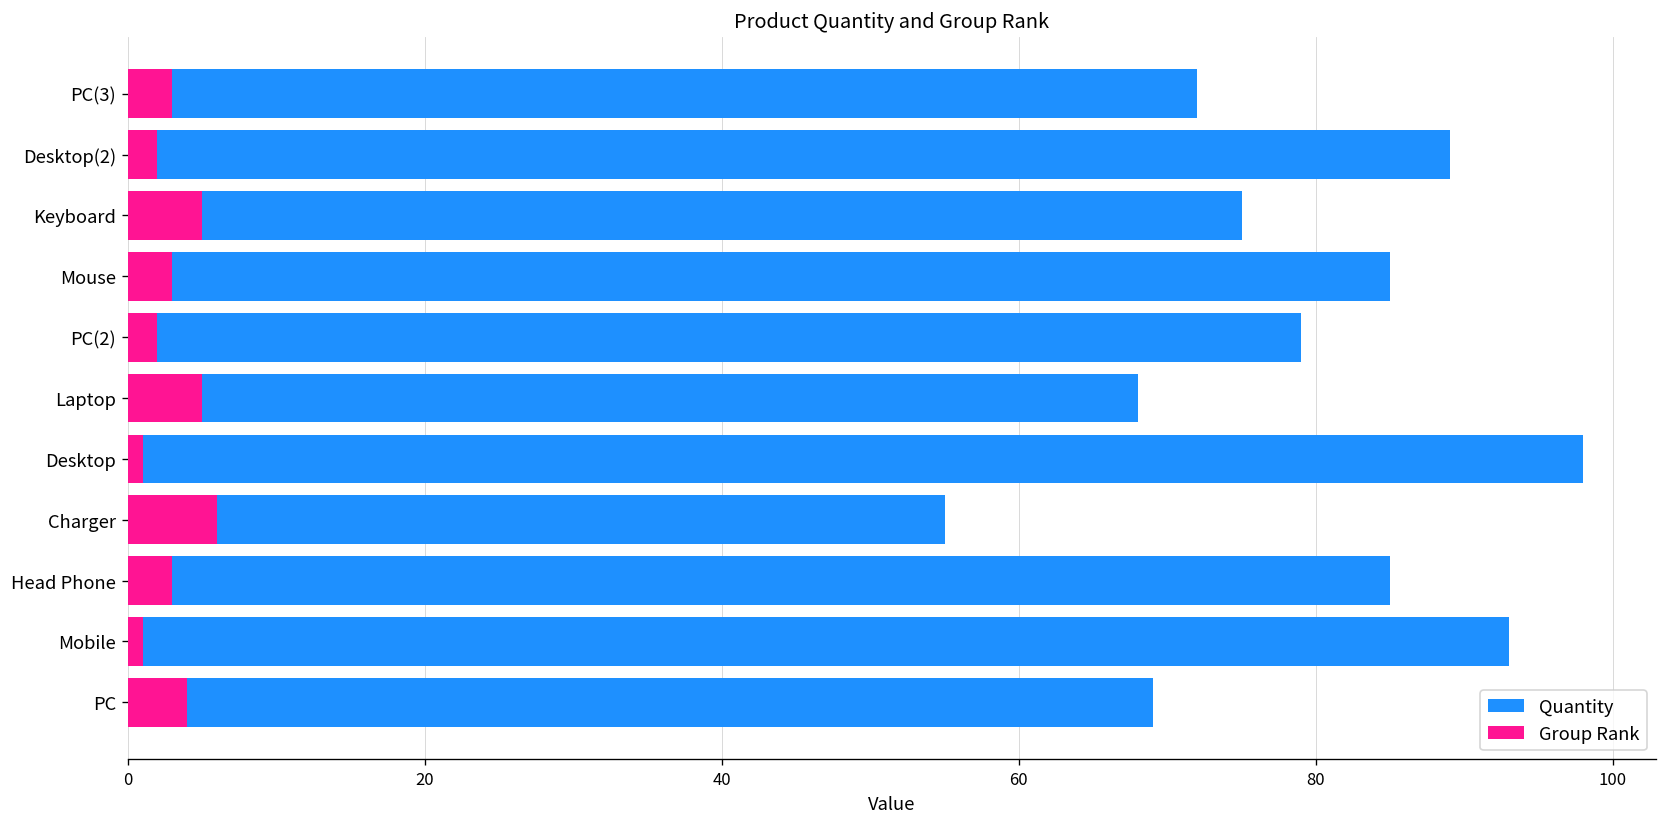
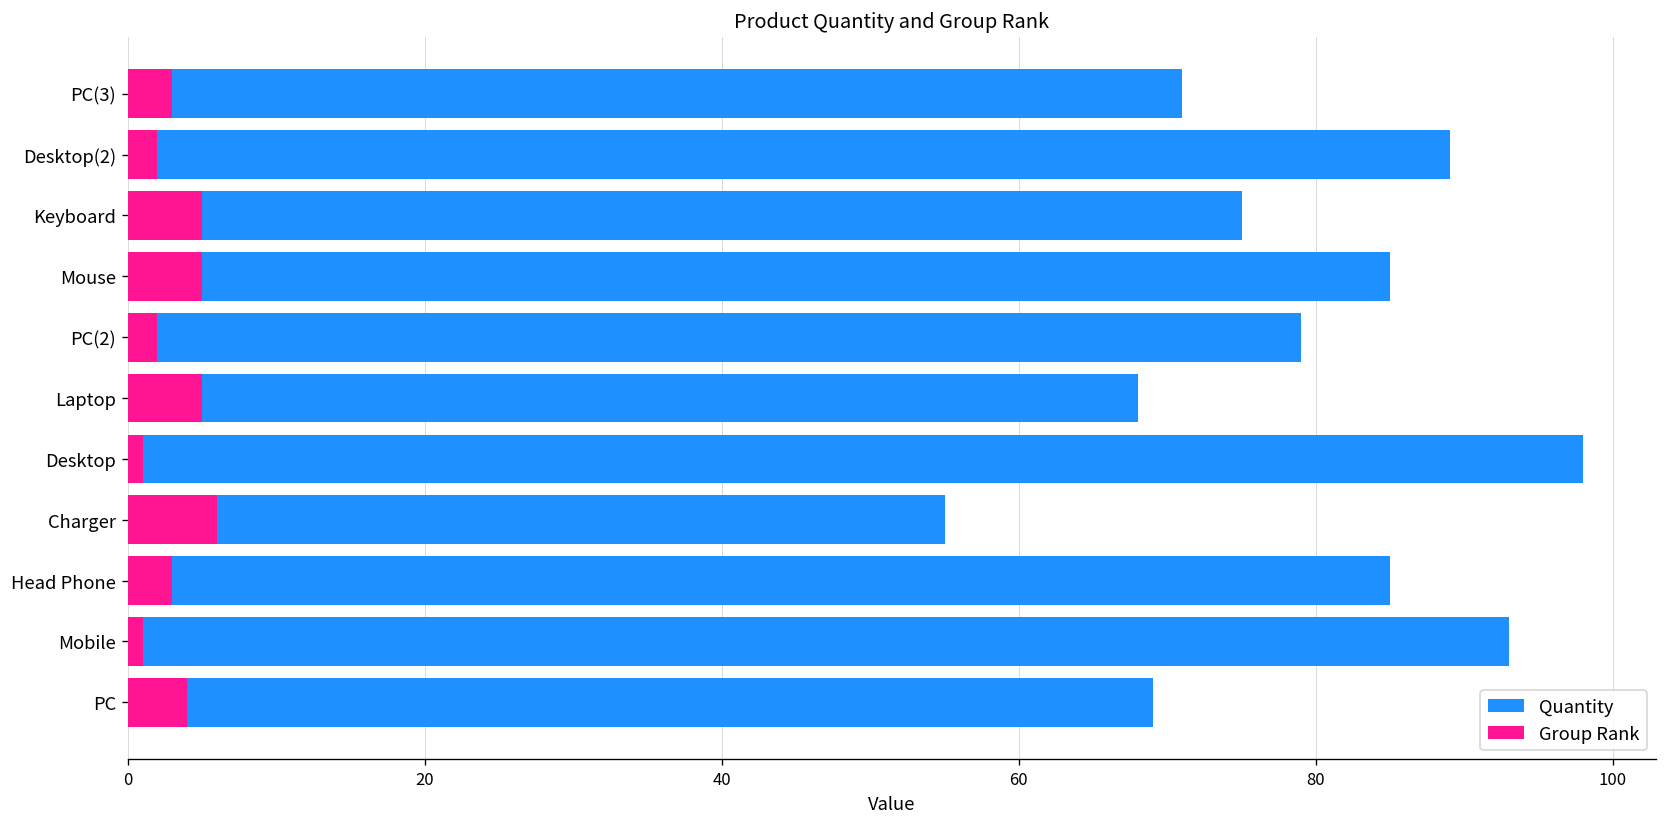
  {
    "Quantity": {
-     "PC(3)": 72,
+     "PC(3)": 71,
      "Desktop(2)": 89,
      "Keyboard": 75,
      "Mouse": 85,
      "PC(2)": 79,
      "Laptop": 68,
      "Desktop": 98,
      "Charger": 55,
      "Head Phone": 85,
      "Mobile": 93,
      "PC": 69
    },
    "Group Rank": {
-     "Mouse": 3
+     "Mouse": 5
    }
  }
